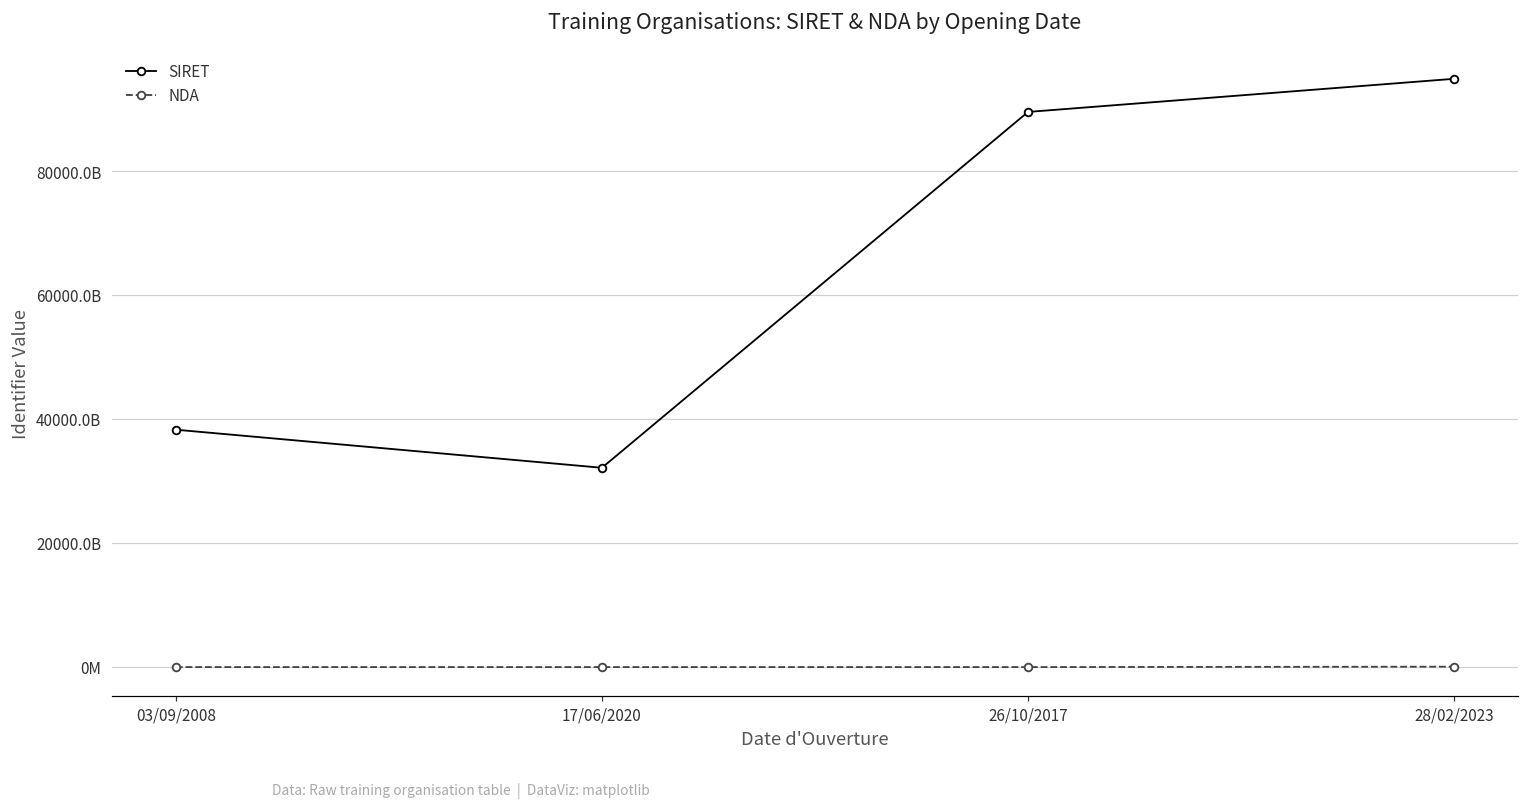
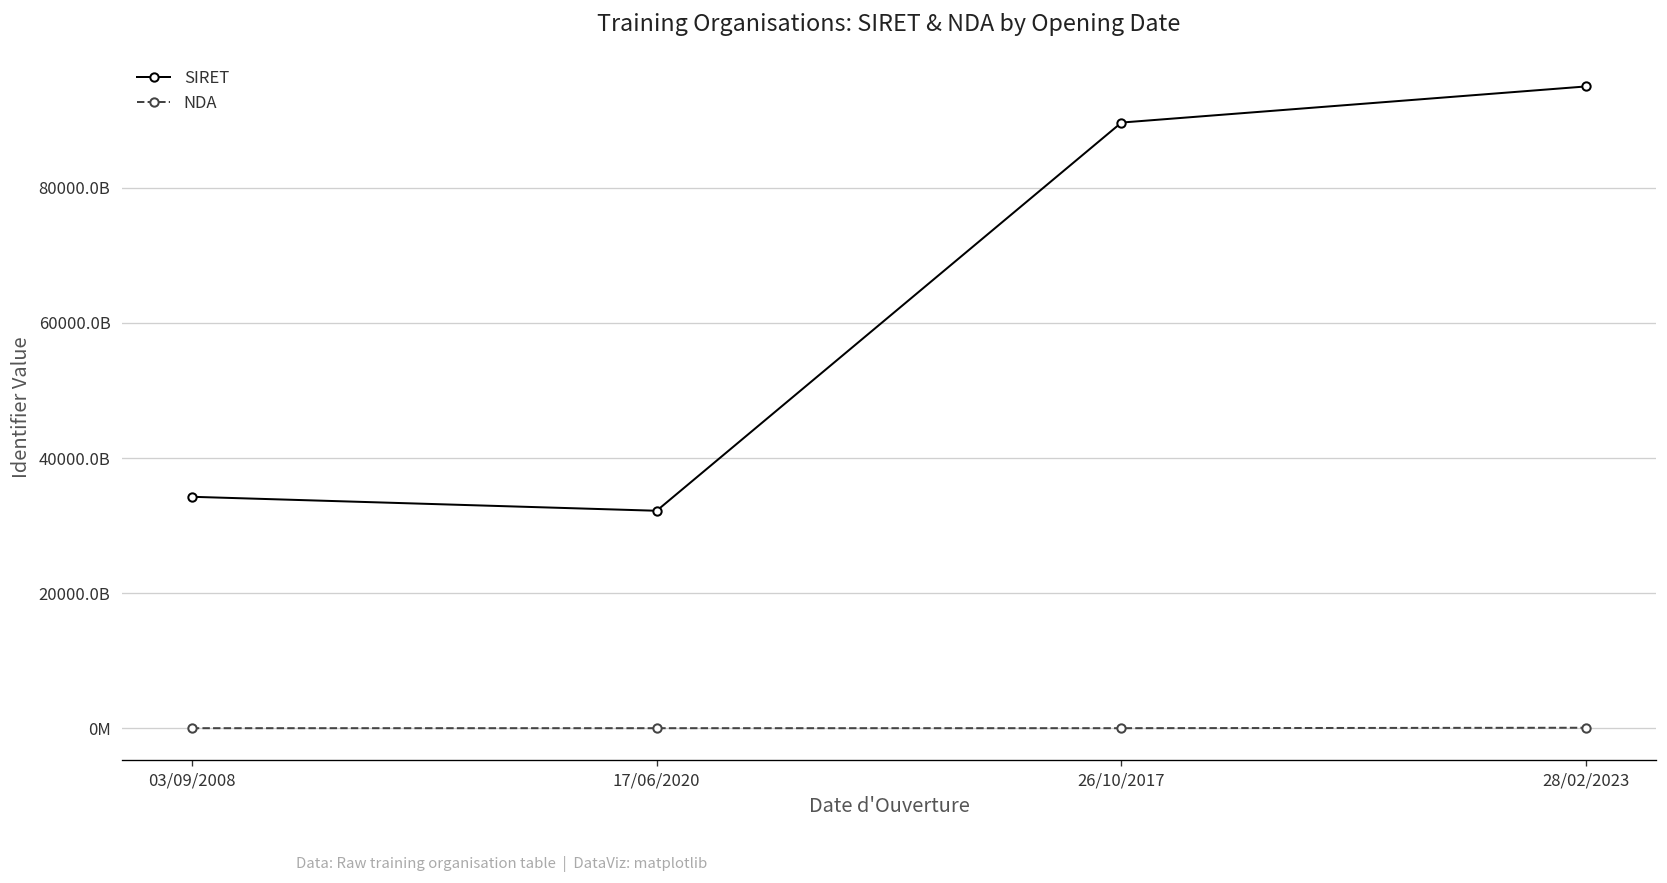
  {
    "SIRET": {
-     "03/09/2008": 38000000000000,
+     "03/09/2008": 34000000000000,
      "17/06/2020": 32000000000000,
      "26/10/2017": 90000000000000,
      "28/02/2023": 95000000000000
    },
    "NDA": {
      "03/09/2008": 0,
      "17/06/2020": 0,
      "26/10/2017": 0,
      "28/02/2023": 0
    }
  }
